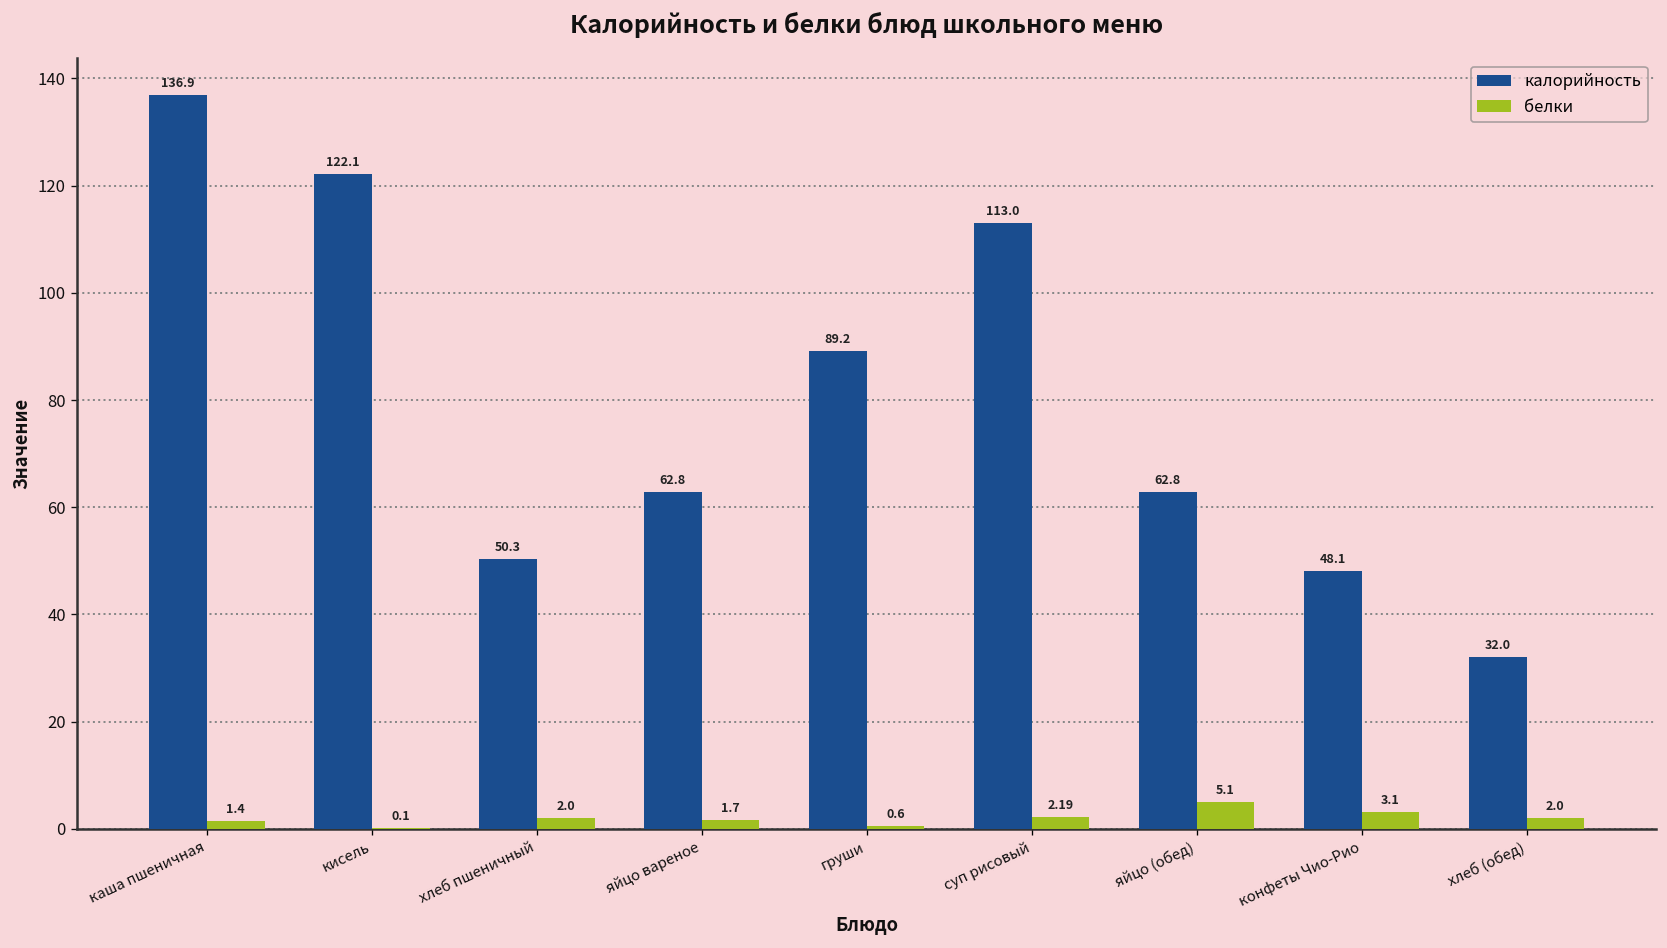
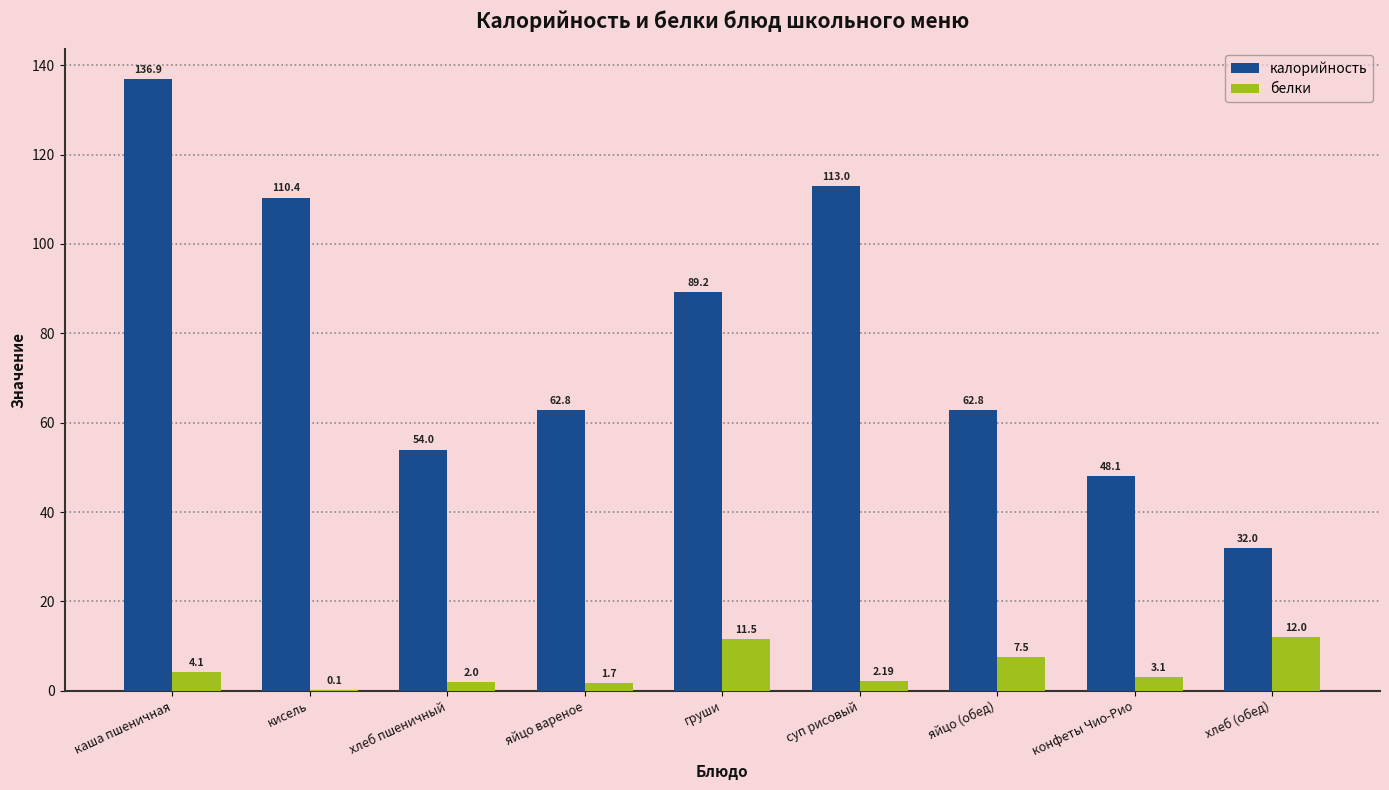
  {
    "калорийность": {
      "каша пшеничная": 136.9,
-     "кисель": 122.1,
-     "хлеб пшеничный": 50.3,
+     "кисель": 110.4,
+     "хлеб пшеничный": 54.0,
      "яйцо вареное": 62.8,
      "груши": 89.2,
      "суп рисовый": 113.0,
      "яйцо (обед)": 62.8,
      "конфеты Чио-Рио": 48.1,
      "хлеб (обед)": 32.0
    },
    "белки": {
-     "каша пшеничная": 1.4,
+     "каша пшеничная": 4.1,
      "кисель": 0.1,
      "хлеб пшеничный": 2.0,
      "яйцо вареное": 1.7,
-     "груши": 0.6,
+     "груши": 11.5,
      "суп рисовый": 2.19,
-     "яйцо (обед)": 5.1,
+     "яйцо (обед)": 7.5,
      "конфеты Чио-Рио": 3.1,
-     "хлеб (обед)": 2.0
+     "хлеб (обед)": 12.0
    }
  }
